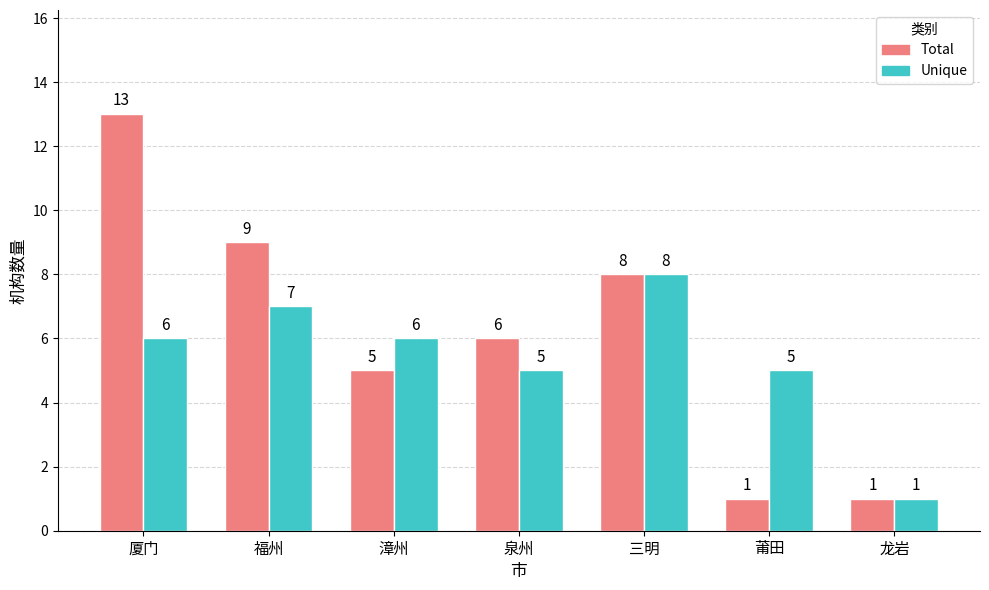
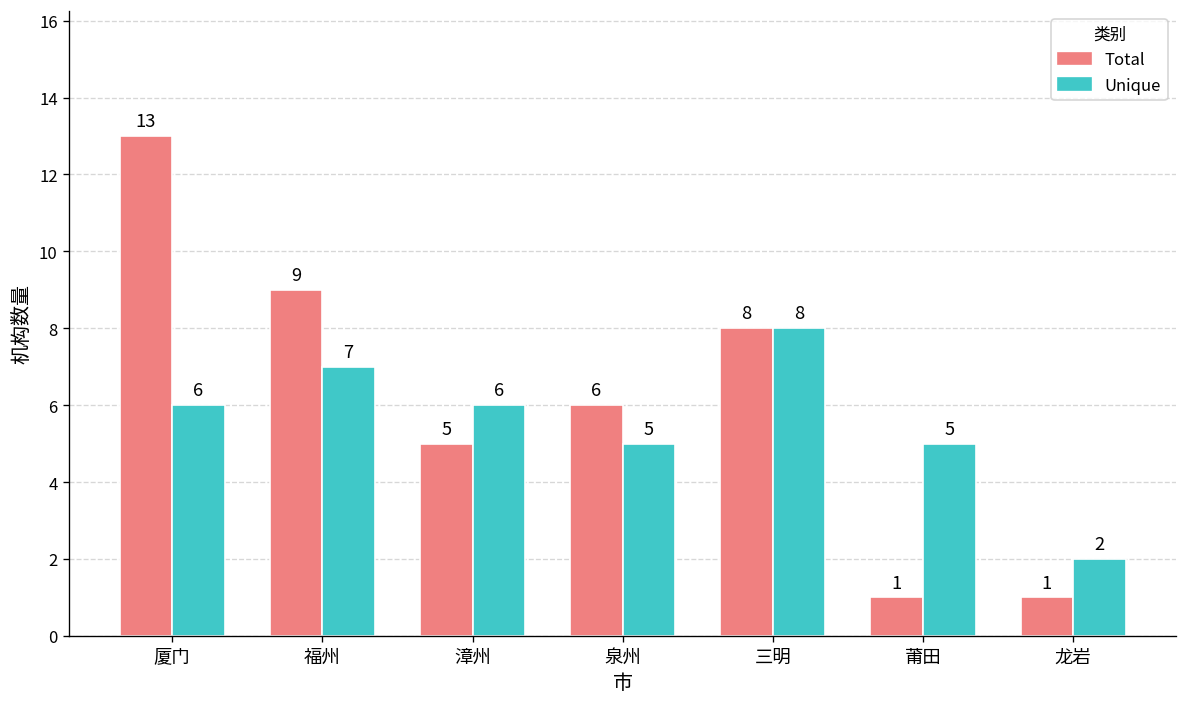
  {
    "Total": {
      "厦门": 13,
      "福州": 9,
      "漳州": 5,
      "泉州": 6,
      "三明": 8,
      "莆田": 1,
      "龙岩": 1
    },
    "Unique": {
      "厦门": 6,
      "福州": 7,
      "漳州": 6,
      "泉州": 5,
      "三明": 8,
      "莆田": 5,
-     "龙岩": 1
+     "龙岩": 2
    }
  }
